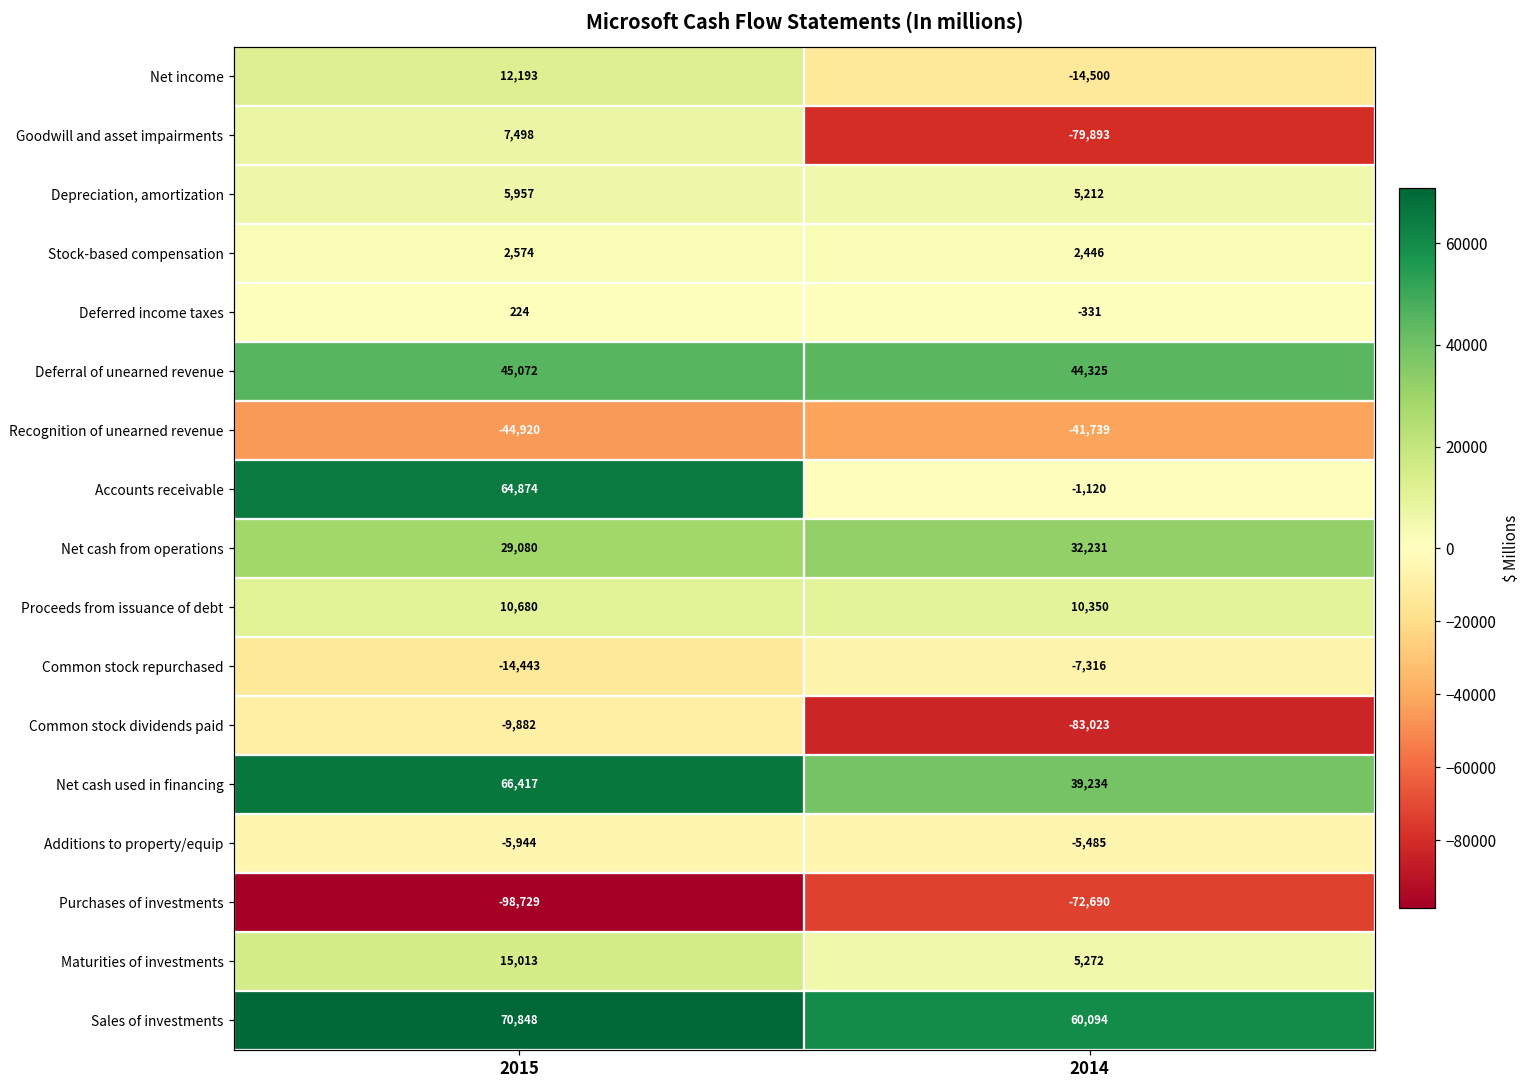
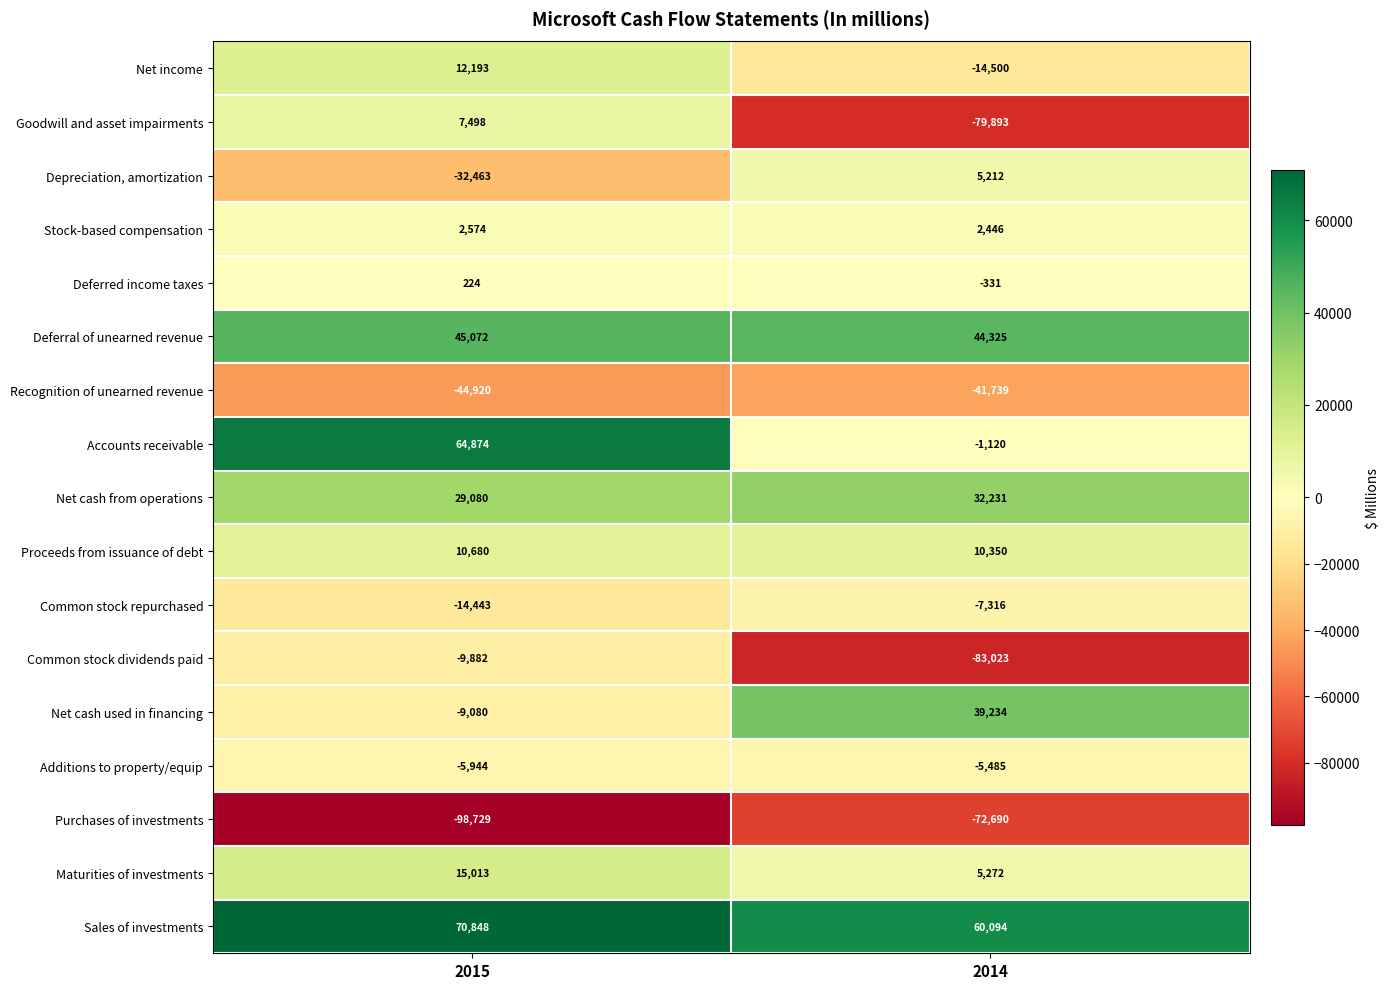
  {
    "Net income": {
      "2015": "12,193",
      "2014": "-14,500"
    },
    "Goodwill and asset impairments": {
      "2015": "7,498",
      "2014": "-79,893"
    },
    "Depreciation, amortization": {
-     "2015": "5,957",
+     "2015": "-32,463",
      "2014": "5,212"
    },
    "Stock-based compensation": {
      "2015": "2,574",
      "2014": "2,446"
    },
    "Deferred income taxes": {
      "2015": "224",
      "2014": "-331"
    },
    "Deferral of unearned revenue": {
      "2015": "45,072",
      "2014": "44,325"
    },
    "Recognition of unearned revenue": {
      "2015": "-44,920",
      "2014": "-41,739"
    },
    "Accounts receivable": {
      "2015": "64,874",
      "2014": "-1,120"
    },
    "Net cash from operations": {
      "2015": "29,080",
      "2014": "32,231"
    },
    "Proceeds from issuance of debt": {
      "2015": "10,680",
      "2014": "10,350"
    },
    "Common stock repurchased": {
      "2015": "-14,443",
      "2014": "-7,316"
    },
    "Common stock dividends paid": {
      "2015": "-9,882",
      "2014": "-83,023"
    },
    "Net cash used in financing": {
-     "2015": "66,417",
+     "2015": "-9,080",
      "2014": "39,234"
    },
    "Additions to property/equip": {
      "2015": "-5,944",
      "2014": "-5,485"
    },
    "Purchases of investments": {
      "2015": "-98,729",
      "2014": "-72,690"
    },
    "Maturities of investments": {
      "2015": "15,013",
      "2014": "5,272"
    },
    "Sales of investments": {
      "2015": "70,848",
      "2014": "60,094"
    }
  }
